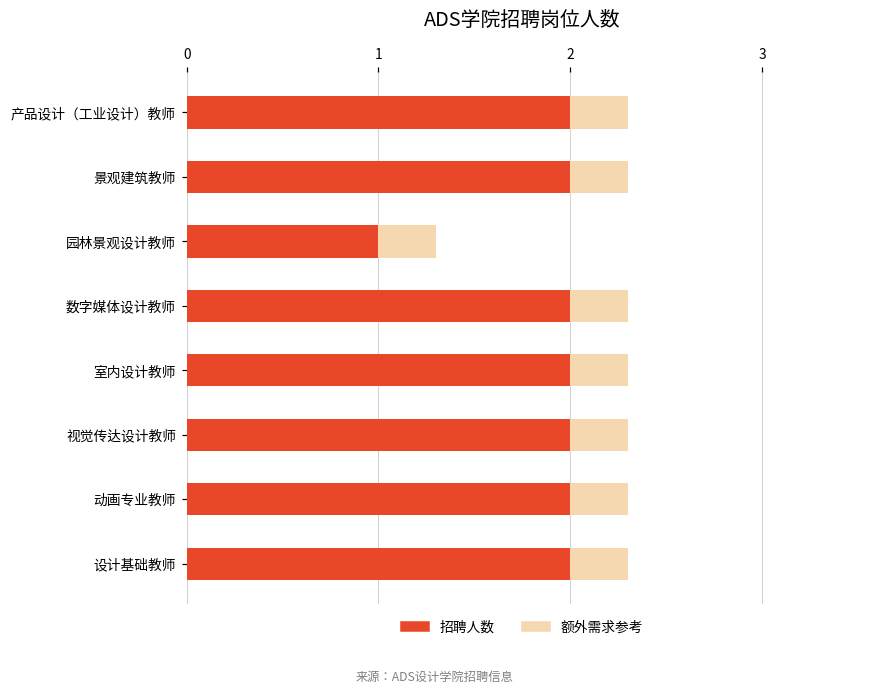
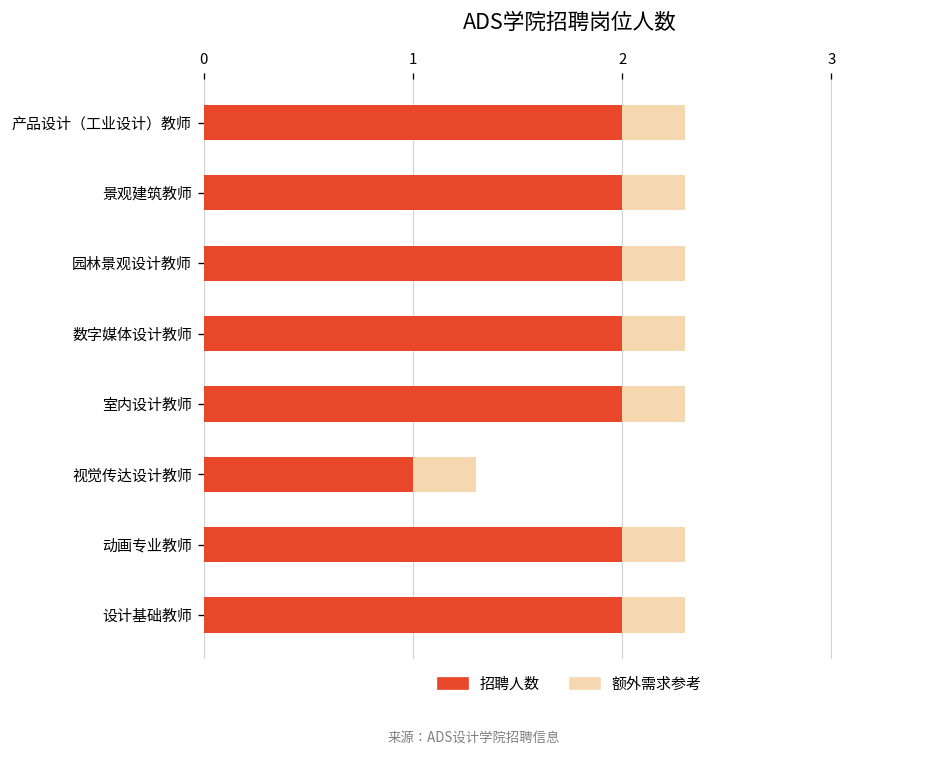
  {
    "招聘人数": {
      "产品设计（工业设计）教师": 2,
      "景观建筑教师": 2,
-     "园林景观设计教师": 1,
+     "园林景观设计教师": 2,
      "数字媒体设计教师": 2,
      "室内设计教师": 2,
-     "视觉传达设计教师": 2,
+     "视觉传达设计教师": 1,
      "动画专业教师": 2,
      "设计基础教师": 2
    },
    "额外需求参考": {
      "产品设计（工业设计）教师": 0.30,
      "景观建筑教师": 0.30,
      "园林景观设计教师": 0.30,
      "数字媒体设计教师": 0.30,
      "室内设计教师": 0.30,
      "视觉传达设计教师": 0.30,
      "动画专业教师": 0.30,
      "设计基础教师": 0.30
    }
  }
